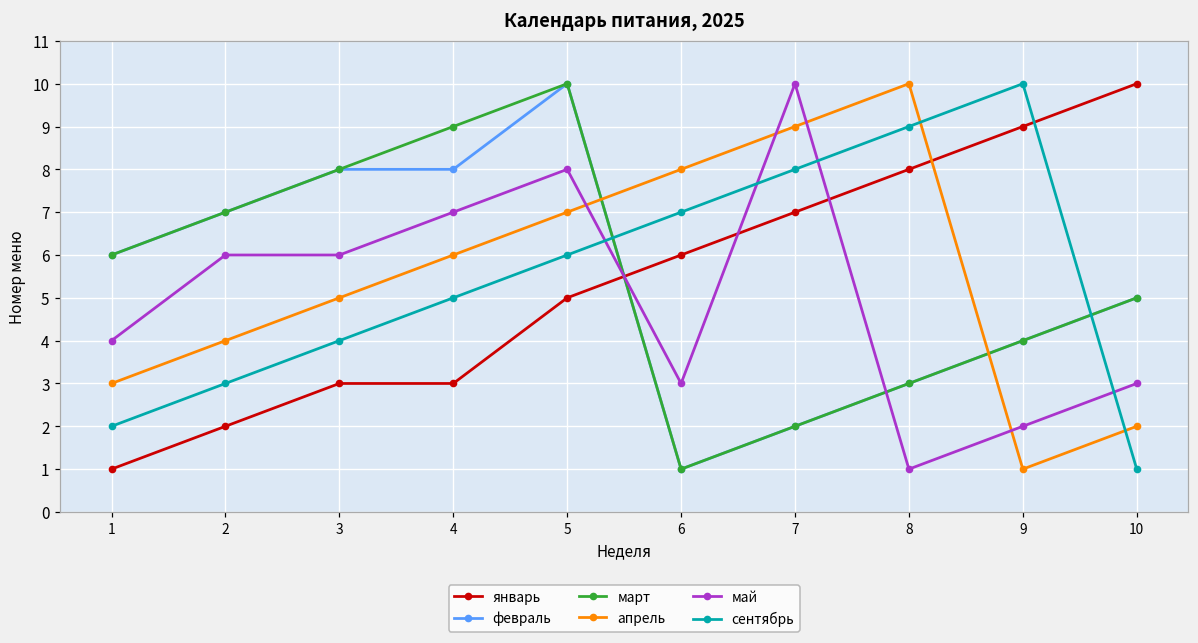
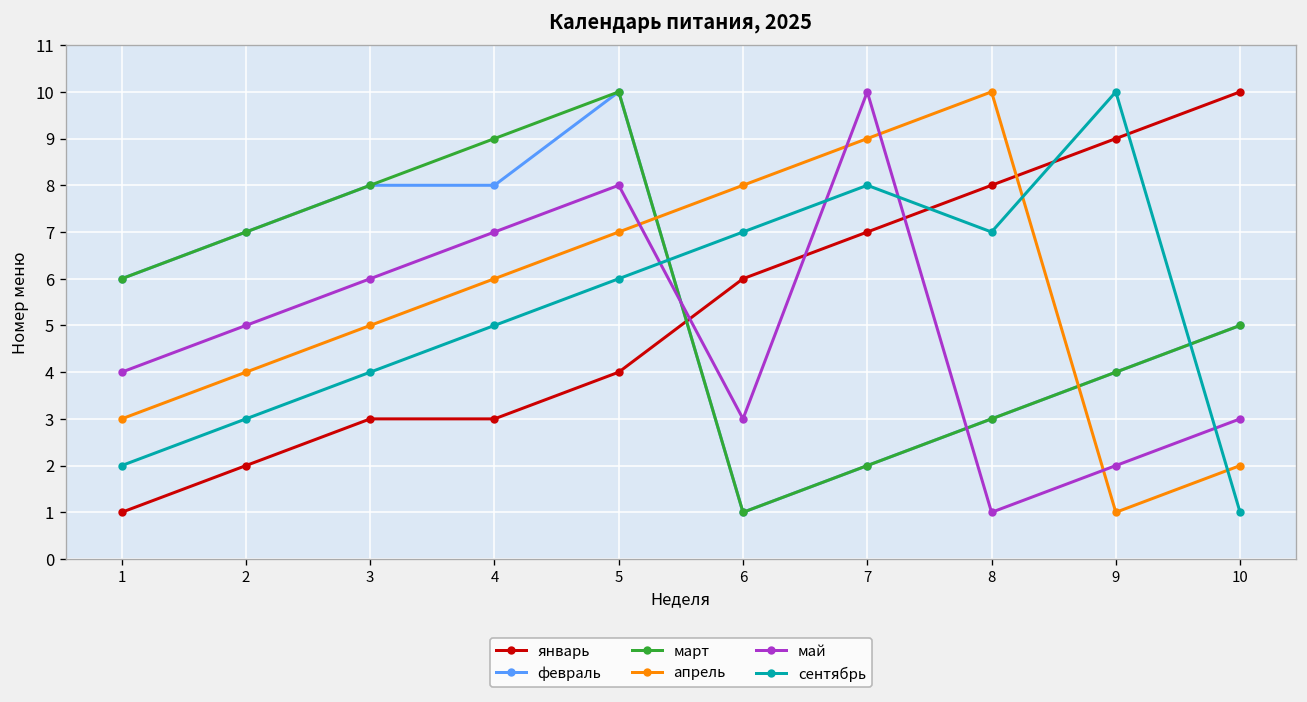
  {
    "январь": {
      "1": 1,
      "2": 2,
      "3": 3,
      "4": 3,
-     "5": 5,
+     "5": 4,
      "6": 6,
      "7": 7,
      "8": 8,
      "9": 9,
      "10": 10
    },
    "февраль": {
      "4": 8
    },
    "март": {
      "4": 9
    },
    "апрель": {
      "1": 3,
      "2": 4,
      "3": 5,
      "4": 6,
      "5": 7,
      "6": 8,
      "7": 9,
      "8": 10,
      "9": 1,
      "10": 2
    },
    "май": {
      "1": 4,
-     "2": 6,
+     "2": 5,
      "3": 6,
      "4": 7,
      "5": 8,
      "6": 3,
      "7": 10,
      "8": 1,
      "9": 2,
      "10": 3
    },
    "сентябрь": {
      "1": 2,
      "2": 3,
      "3": 4,
      "4": 5,
      "5": 6,
      "6": 7,
      "7": 8,
-     "8": 9,
+     "8": 7,
      "9": 10,
      "10": 1
    }
  }
